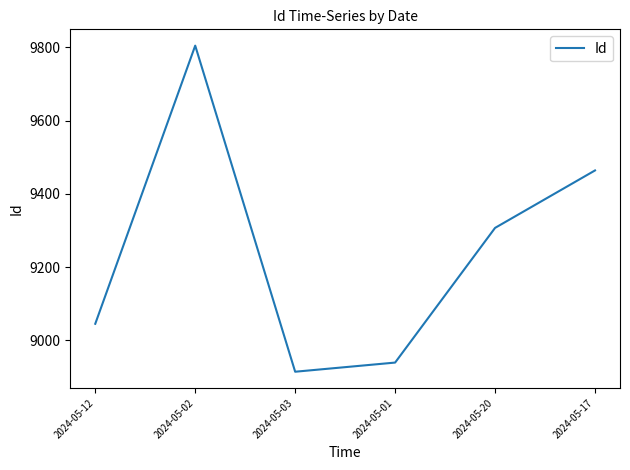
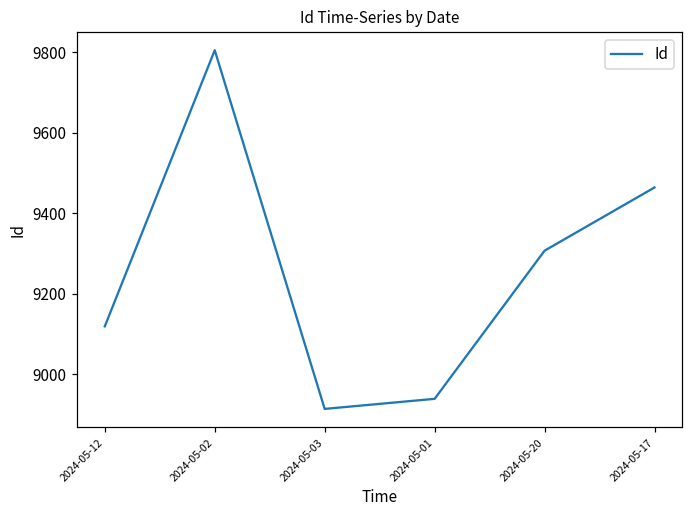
  {
-   "2024-05-12": 9050,
+   "2024-05-12": 9120,
    "2024-05-02": 9810,
    "2024-05-03": 8910,
    "2024-05-01": 8940,
    "2024-05-20": 9310,
    "2024-05-17": 9460
  }
